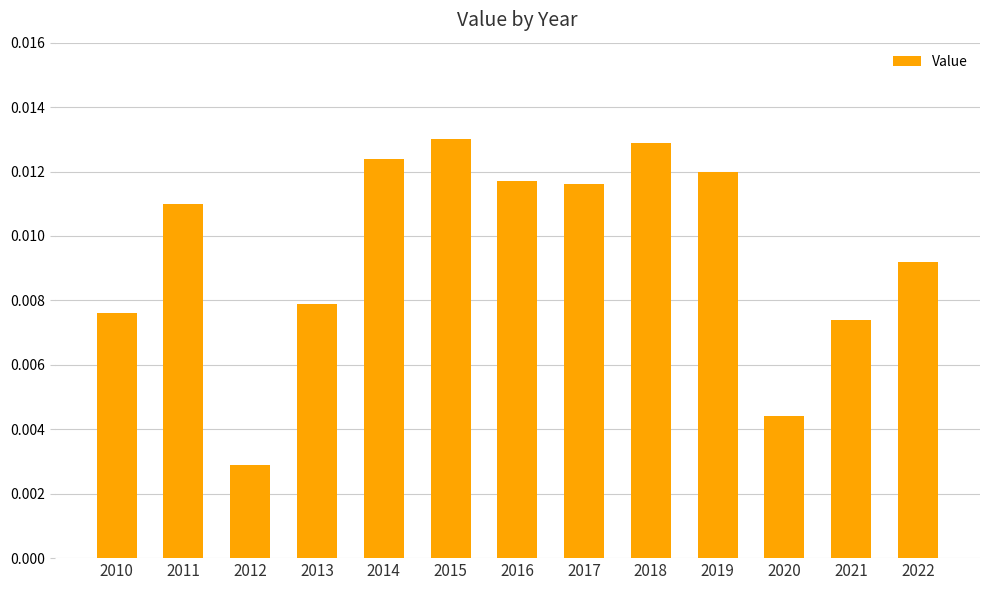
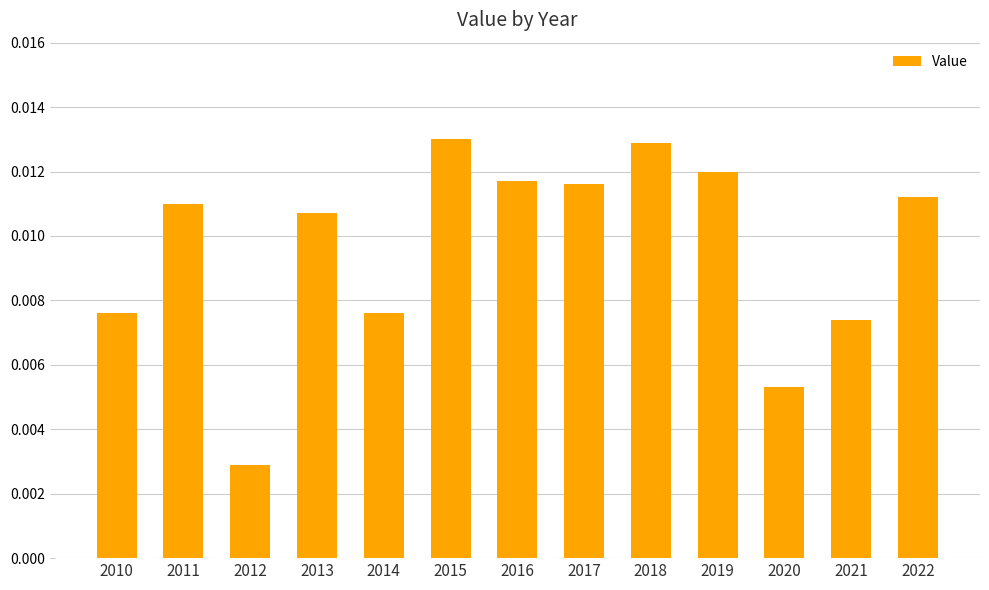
  {
    "2010": 0.0076,
    "2011": 0.0110,
    "2012": 0.0029,
-   "2013": 0.0079,
-   "2014": 0.0124,
+   "2013": 0.0107,
+   "2014": 0.0076,
    "2015": 0.0130,
    "2016": 0.0117,
    "2017": 0.0116,
    "2018": 0.0129,
    "2019": 0.0120,
-   "2020": 0.0044,
+   "2020": 0.0053,
    "2021": 0.0074,
-   "2022": 0.0092
+   "2022": 0.0112
  }
